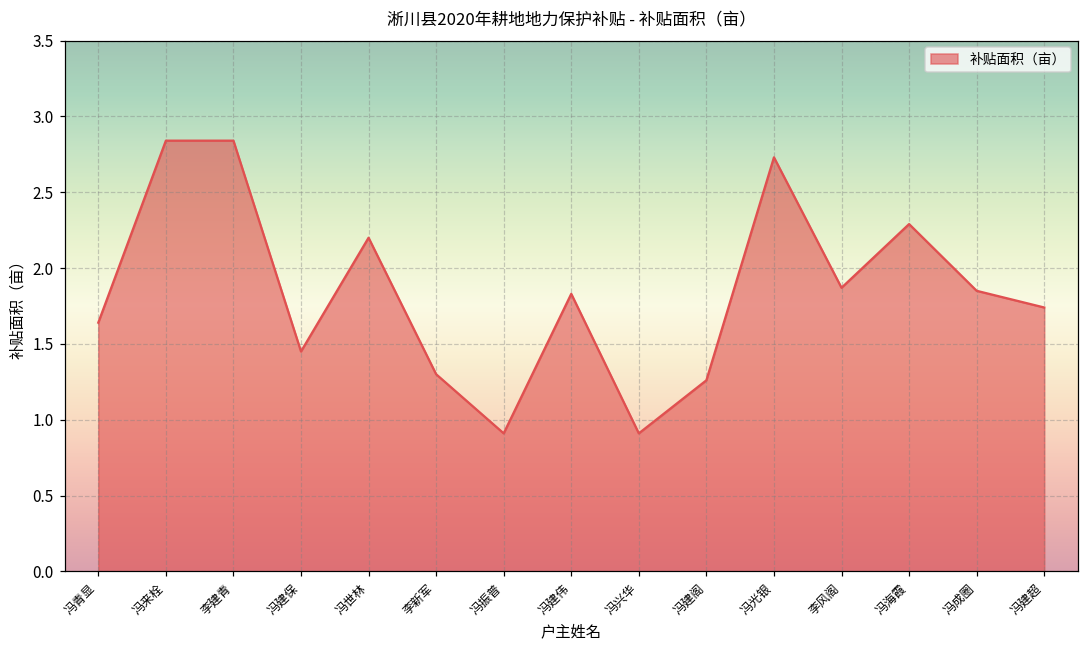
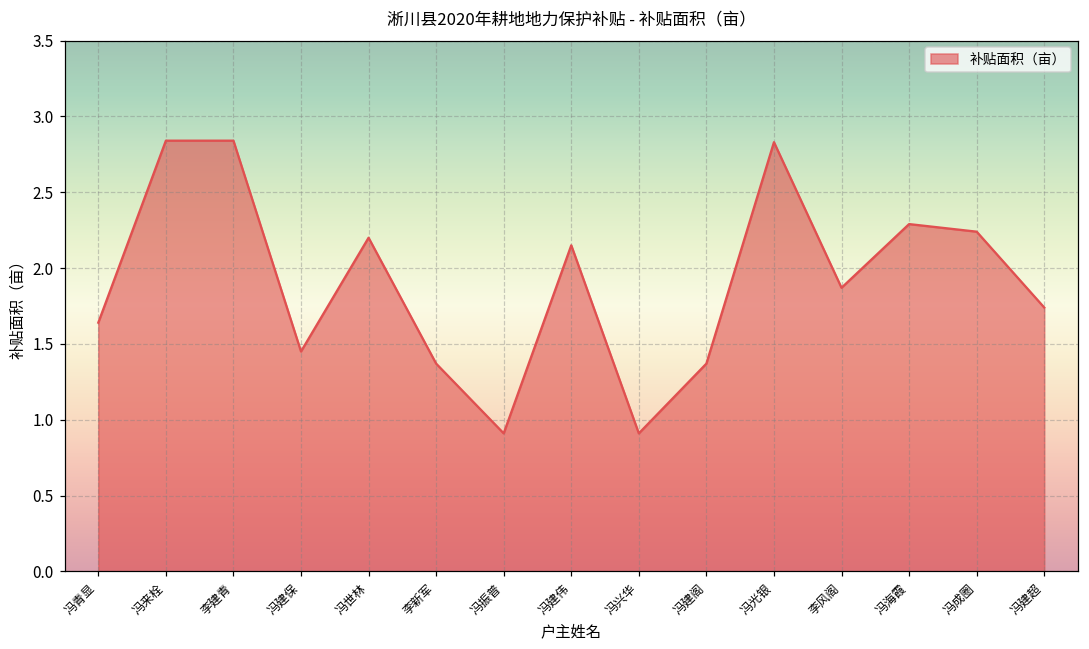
  {
    "冯青显": 1.64,
    "冯来栓": 2.84,
    "李建青": 2.84,
    "冯建保": 1.45,
    "冯世林": 2.20,
-   "李新军": 1.30,
+   "李新军": 1.37,
    "冯振普": 0.91,
-   "冯建伟": 1.83,
+   "冯建伟": 2.15,
    "冯兴华": 0.91,
-   "冯建阁": 1.26,
-   "冯光银": 2.73,
+   "冯建阁": 1.37,
+   "冯光银": 2.83,
    "李风阁": 1.87,
    "冯海霞": 2.29,
-   "冯成圈": 1.85,
+   "冯成圈": 2.24,
    "冯建超": 1.74
  }
